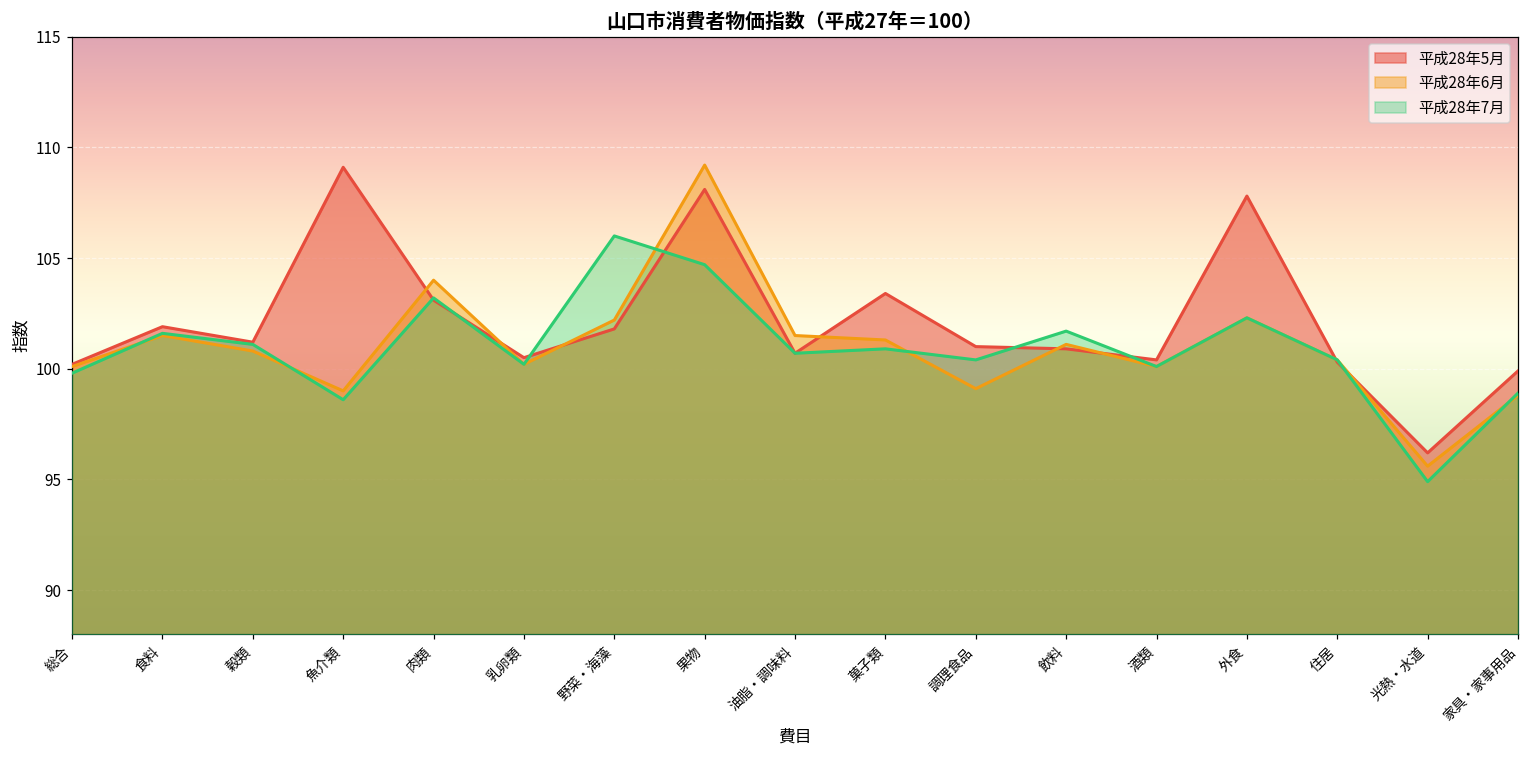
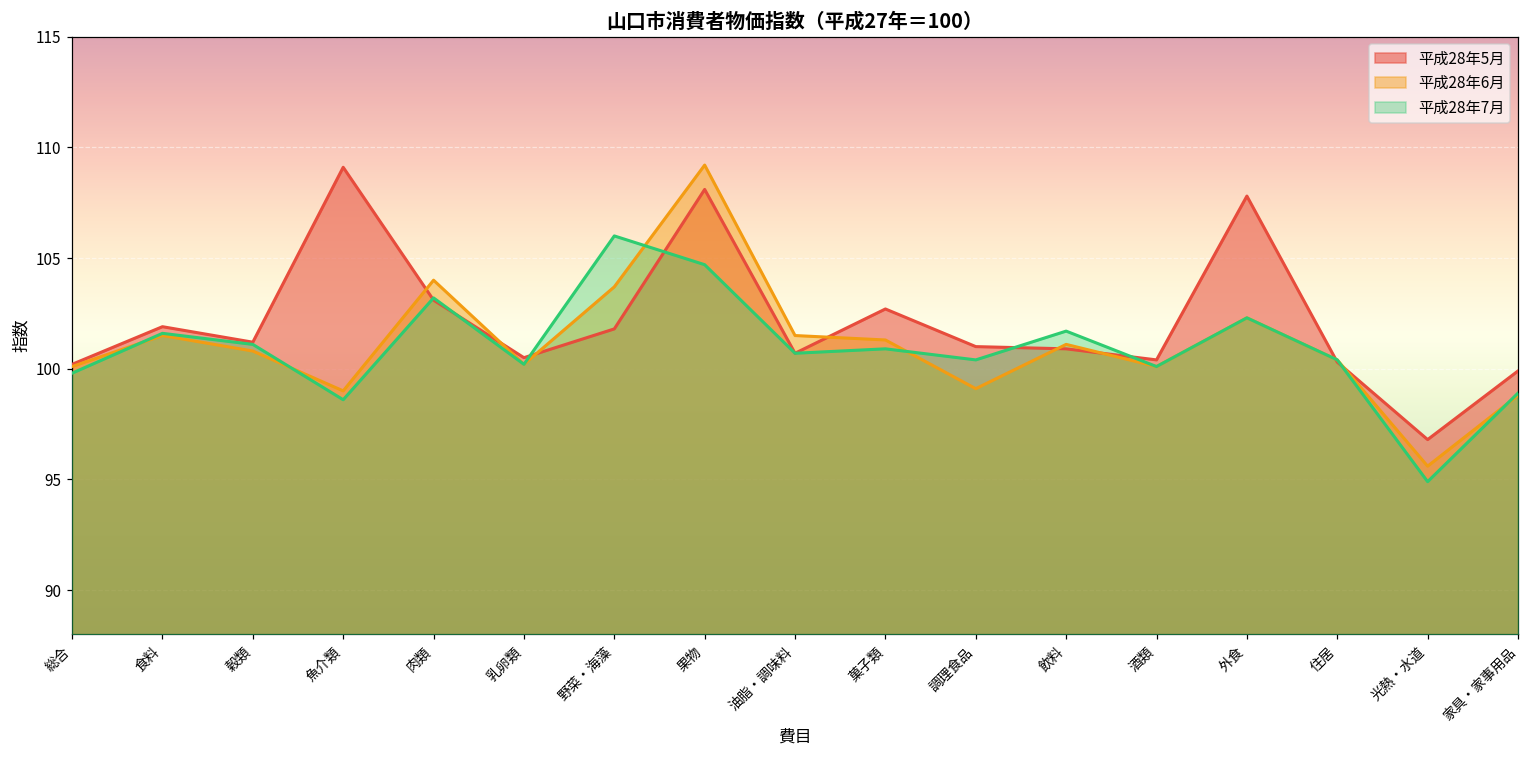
  {
    "平成28年5月": {
      "食料": 101.9,
      "魚介類": 109.1,
      "乳卵類": 100.5,
      "野菜・海藻": 101.8,
      "果物": 108.1,
-     "菓子類": 103.4,
+     "菓子類": 102.7,
      "調理食品": 101.0,
      "飲料": 100.9,
      "酒類": 100.4,
      "外食": 107.8,
-     "光熱・水道": 96.2,
+     "光熱・水道": 96.8,
      "家具・家事用品": 99.9
    },
    "平成28年6月": {
      "穀類": 100.8,
      "魚介類": 99.0,
      "肉類": 104.0,
-     "野菜・海藻": 102.2,
+     "野菜・海藻": 103.7,
      "果物": 109.2,
      "油脂・調味料": 101.5,
      "菓子類": 101.3,
      "調理食品": 99.1,
      "飲料": 101.1,
      "光熱・水道": 95.6
    },
    "平成28年7月": {
      "総合": 99.8,
      "魚介類": 98.6,
      "野菜・海藻": 106.0,
      "果物": 104.7,
      "菓子類": 100.9,
      "調理食品": 100.4,
      "飲料": 101.7,
      "光熱・水道": 94.9
    }
  }
